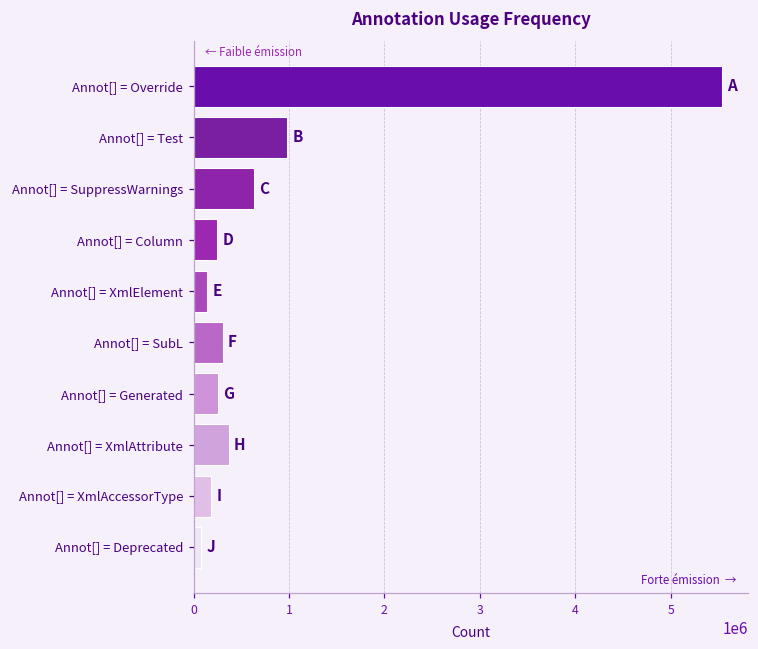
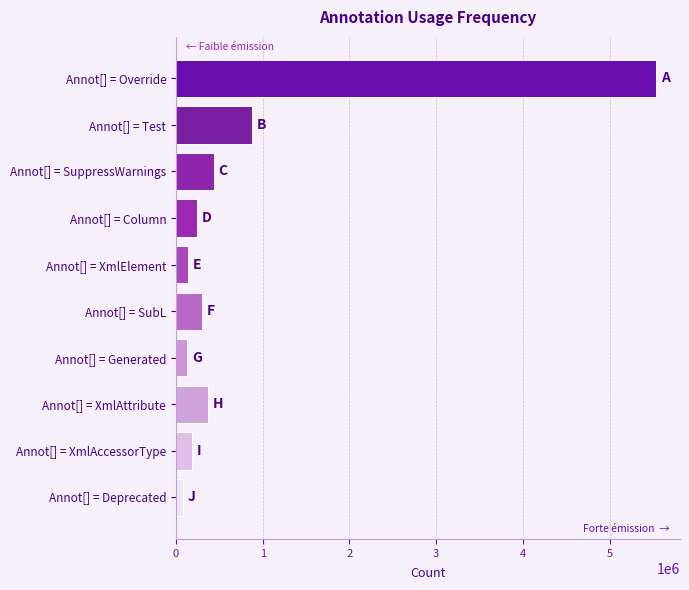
  {
    "Annot[] = Override": 5500000,
-   "Annot[] = Test": 1000000,
-   "Annot[] = SuppressWarnings": 600000,
+   "Annot[] = Test": 900000,
+   "Annot[] = SuppressWarnings": 400000,
    "Annot[] = Column": 200000,
    "Annot[] = XmlElement": 100000,
    "Annot[] = SubL": 300000,
-   "Annot[] = Generated": 300000,
+   "Annot[] = Generated": 100000,
    "Annot[] = XmlAttribute": 400000,
    "Annot[] = XmlAccessorType": 200000,
    "Annot[] = Deprecated": 100000
  }
